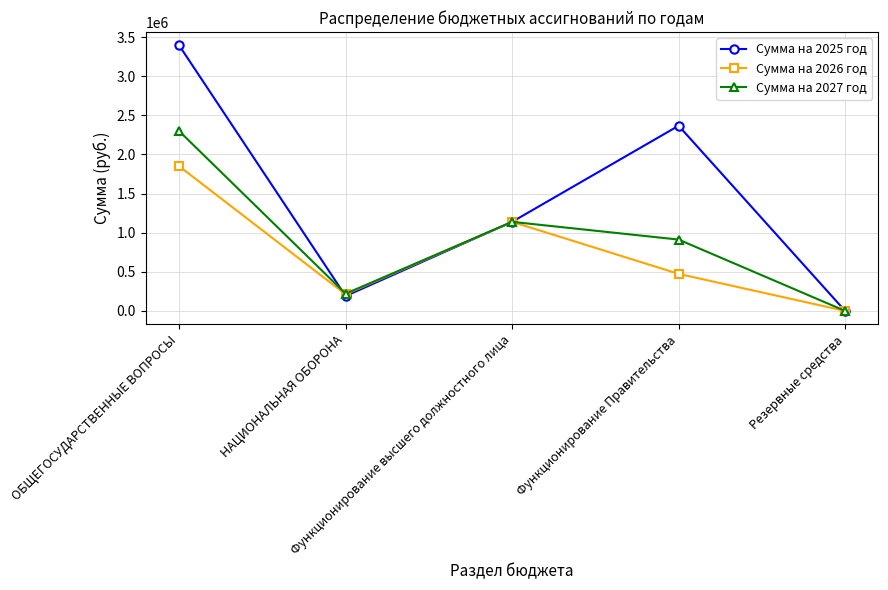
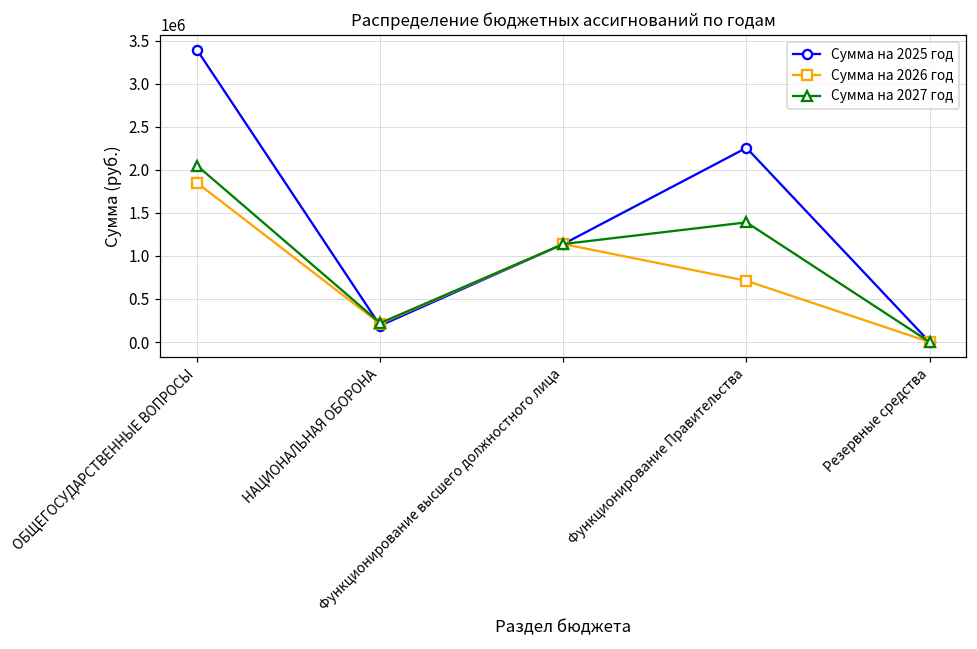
  {
    "Сумма на 2025 год": {
      "ОБЩЕГОСУДАРСТВЕННЫЕ ВОПРОСЫ": 3400000,
-     "Функционирование Правительства": 2400000
+     "Функционирование Правительства": 2300000
    },
    "Сумма на 2026 год": {
      "ОБЩЕГОСУДАРСТВЕННЫЕ ВОПРОСЫ": 1800000,
-     "Функционирование Правительства": 500000
+     "Функционирование Правительства": 700000
    },
    "Сумма на 2027 год": {
-     "ОБЩЕГОСУДАРСТВЕННЫЕ ВОПРОСЫ": 2300000,
-     "Функционирование Правительства": 900000
+     "ОБЩЕГОСУДАРСТВЕННЫЕ ВОПРОСЫ": 2100000,
+     "Функционирование Правительства": 1400000
    }
  }
